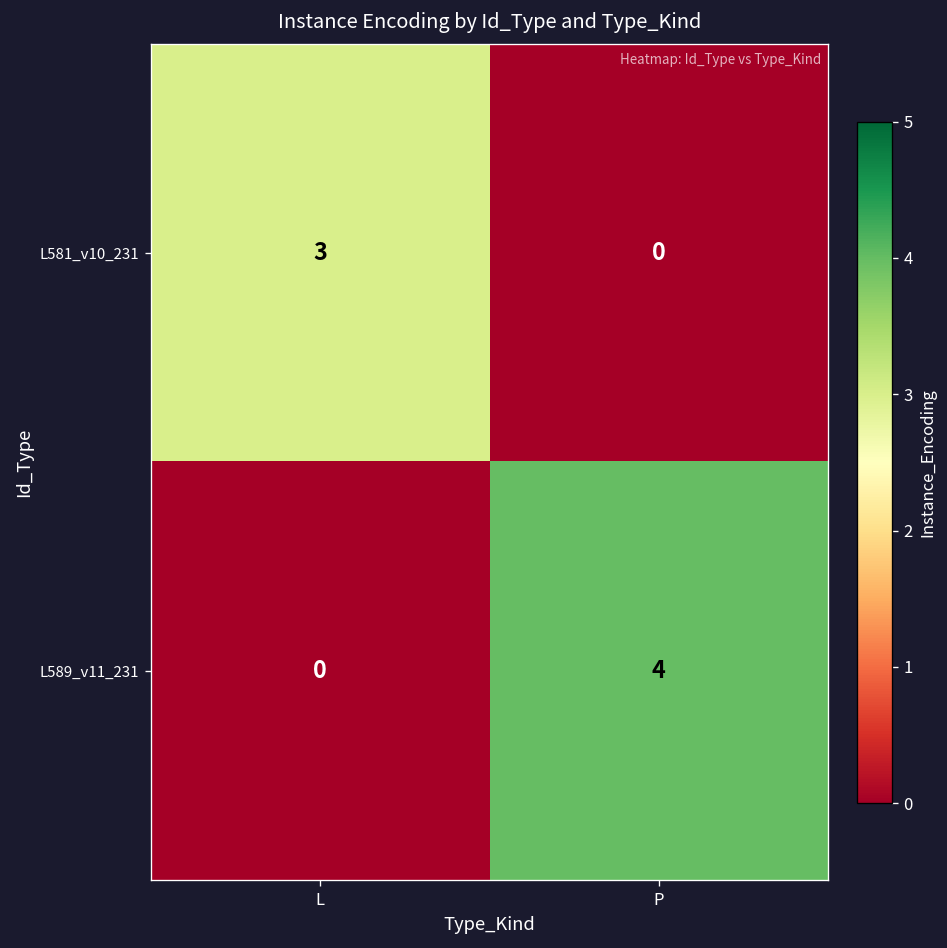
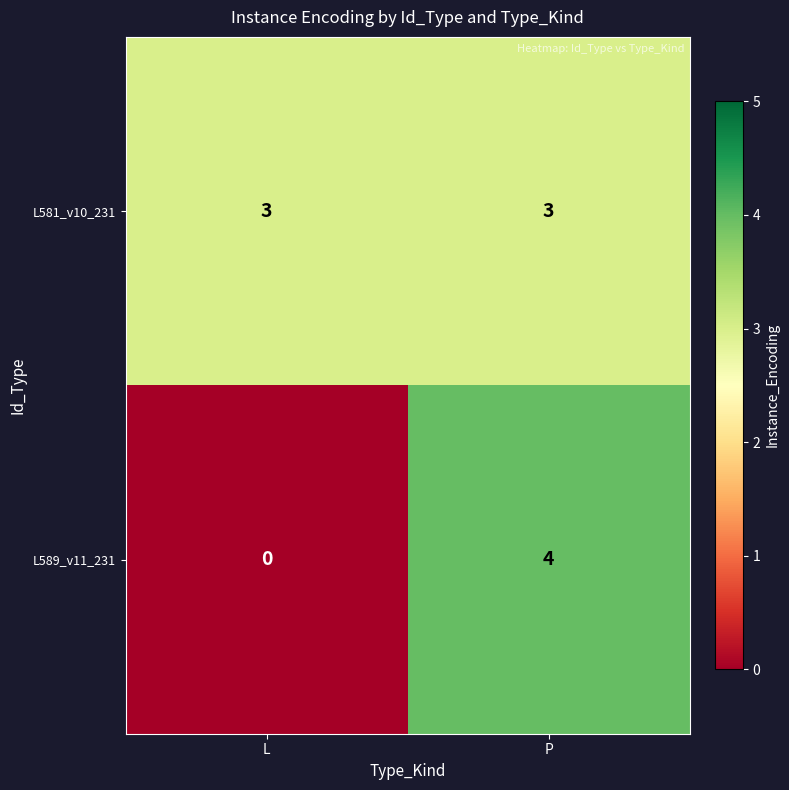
  {
    "L581_v10_231": {
      "L": 3,
-     "P": 0
+     "P": 3
    },
    "L589_v11_231": {
      "L": 0,
      "P": 4
    }
  }
